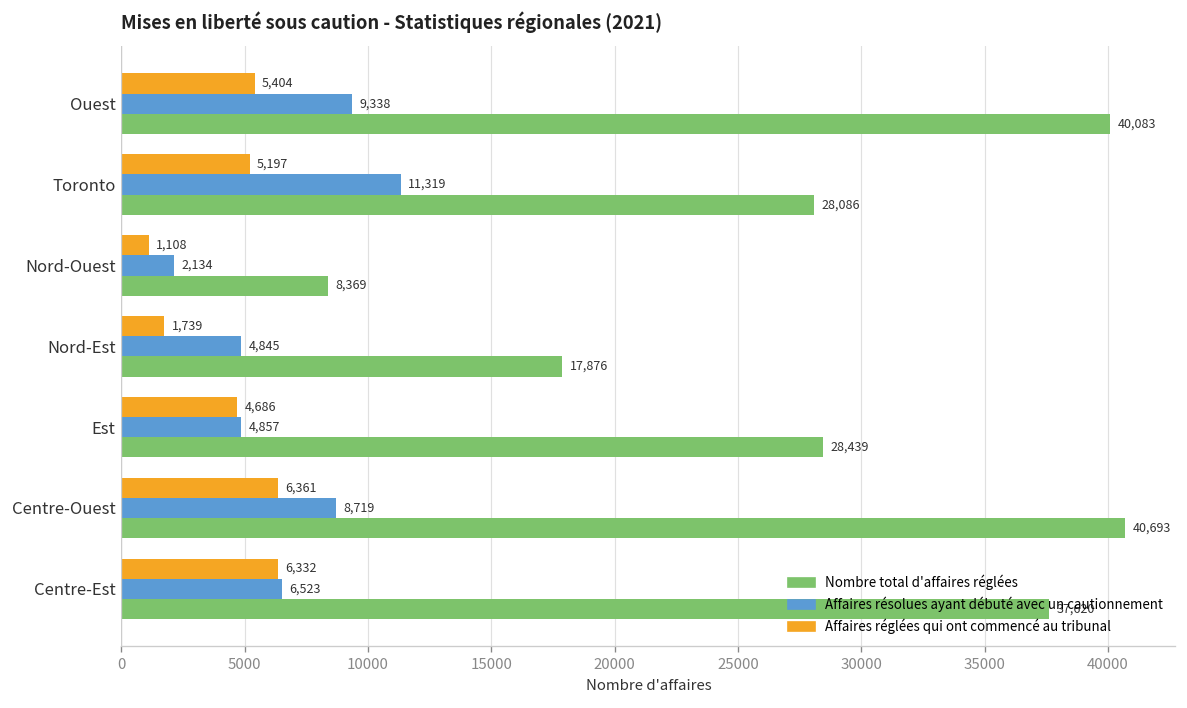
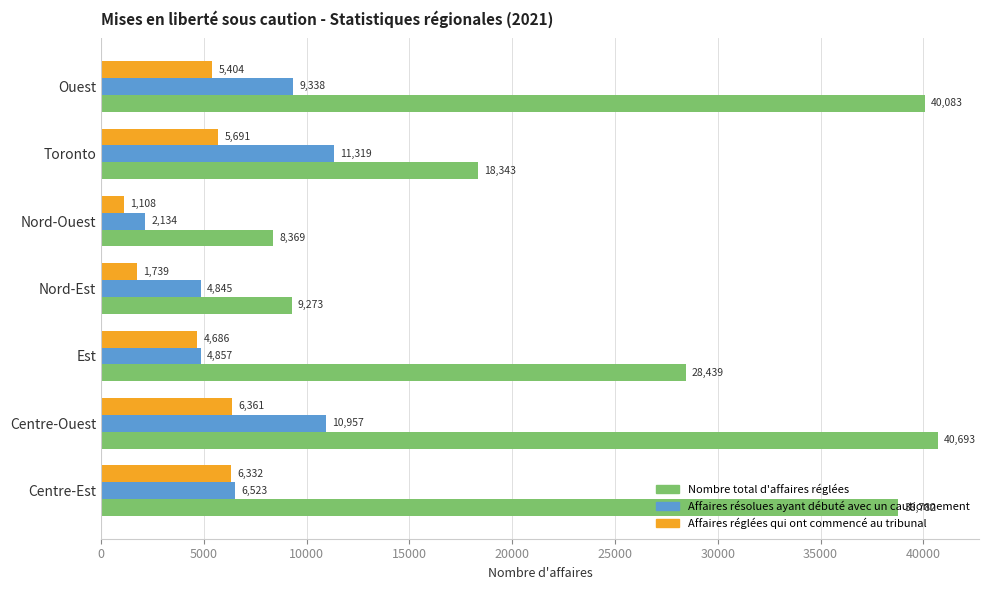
  {
    "Nombre total d'affaires réglées": {
      "Ouest": "40,083",
-     "Toronto": "28,086",
+     "Toronto": "18,343",
      "Nord-Ouest": "8,369",
-     "Nord-Est": "17,876",
+     "Nord-Est": "9,273",
      "Est": "28,439",
      "Centre-Ouest": "40,693",
-     "Centre-Est": "37,620"
+     "Centre-Est": "38,782"
    },
    "Affaires résolues ayant débuté avec un cautionnement": {
      "Ouest": "9,338",
      "Toronto": "11,319",
      "Nord-Ouest": "2,134",
      "Nord-Est": "4,845",
      "Est": "4,857",
-     "Centre-Ouest": "8,719",
+     "Centre-Ouest": "10,957",
      "Centre-Est": "6,523"
    },
    "Affaires réglées qui ont commencé au tribunal": {
      "Ouest": "5,404",
-     "Toronto": "5,197",
+     "Toronto": "5,691",
      "Nord-Ouest": "1,108",
      "Nord-Est": "1,739",
      "Est": "4,686",
      "Centre-Ouest": "6,361",
      "Centre-Est": "6,332"
    }
  }
